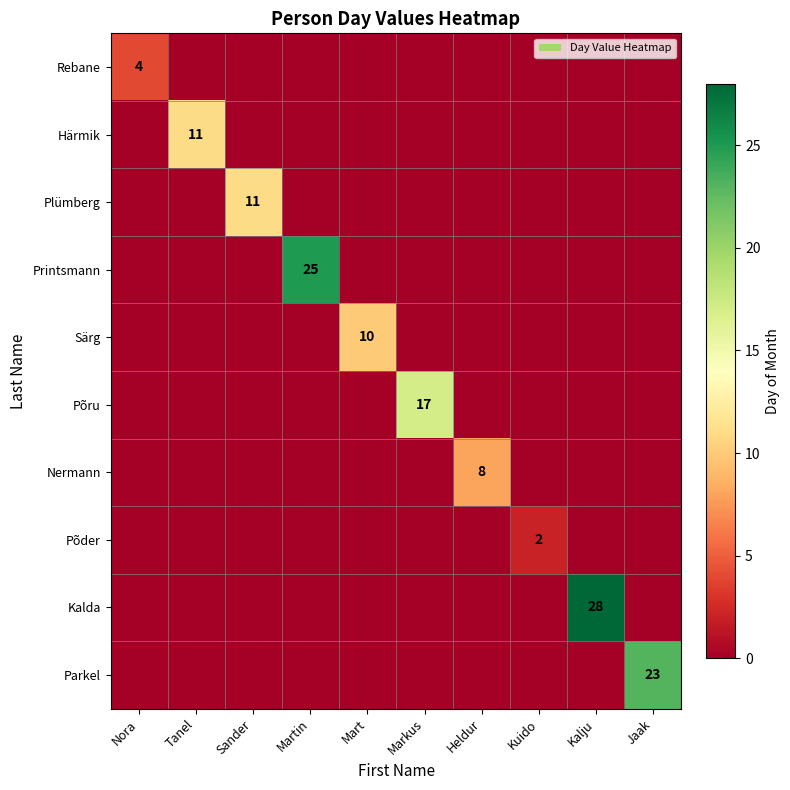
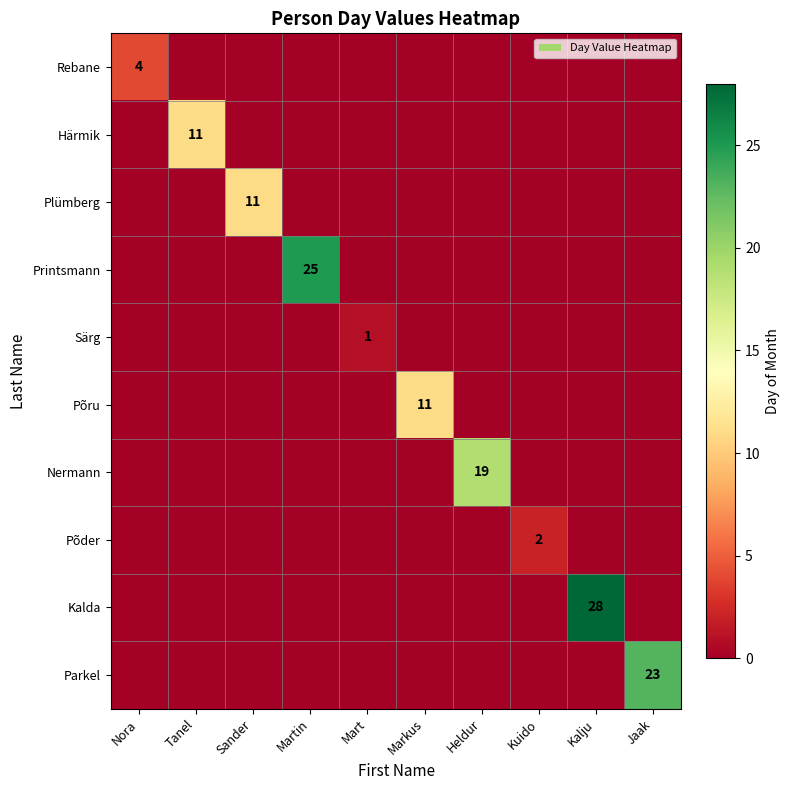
  {
    "Rebane": {
      "Nora": 4
    },
    "Härmik": {
      "Tanel": 11
    },
    "Plümberg": {
      "Sander": 11
    },
    "Printsmann": {
      "Martin": 25
    },
    "Särg": {
-     "Mart": 10
+     "Mart": 1
    },
    "Põru": {
-     "Markus": 17
+     "Markus": 11
    },
    "Nermann": {
-     "Heldur": 8
+     "Heldur": 19
    },
    "Põder": {
      "Kuido": 2
    },
    "Kalda": {
      "Kalju": 28
    },
    "Parkel": {
      "Jaak": 23
    }
  }
